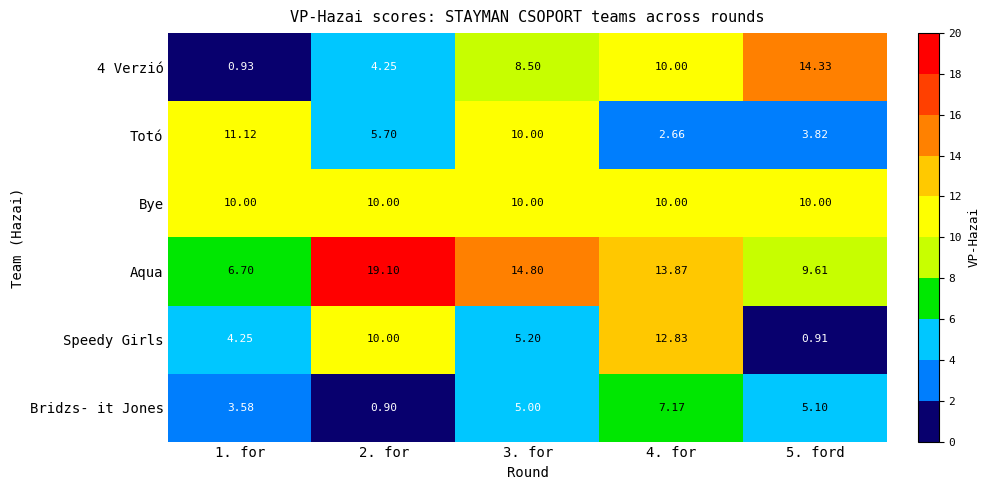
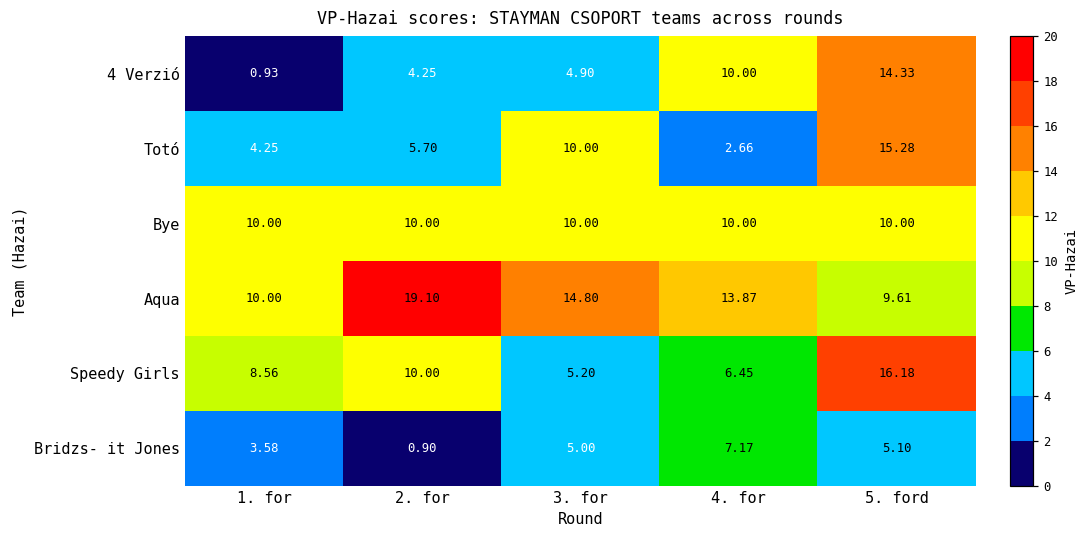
  {
    "4 Verzió": {
      "1. for": 0.93,
      "2. for": 4.25,
-     "3. for": 8.50,
+     "3. for": 4.90,
      "4. for": 10.00,
      "5. ford": 14.33
    },
    "Totó": {
-     "1. for": 11.12,
+     "1. for": 4.25,
      "2. for": 5.70,
      "3. for": 10.00,
      "4. for": 2.66,
-     "5. ford": 3.82
+     "5. ford": 15.28
    },
    "Bye": {
      "1. for": 10.00,
      "2. for": 10.00,
      "3. for": 10.00,
      "4. for": 10.00,
      "5. ford": 10.00
    },
    "Aqua": {
-     "1. for": 6.70,
+     "1. for": 10.00,
      "2. for": 19.10,
      "3. for": 14.80,
      "4. for": 13.87,
      "5. ford": 9.61
    },
    "Speedy Girls": {
-     "1. for": 4.25,
+     "1. for": 8.56,
      "2. for": 10.00,
      "3. for": 5.20,
-     "4. for": 12.83,
-     "5. ford": 0.91
+     "4. for": 6.45,
+     "5. ford": 16.18
    },
    "Bridzs- it Jones": {
      "1. for": 3.58,
      "2. for": 0.90,
      "3. for": 5.00,
      "4. for": 7.17,
      "5. ford": 5.10
    }
  }
